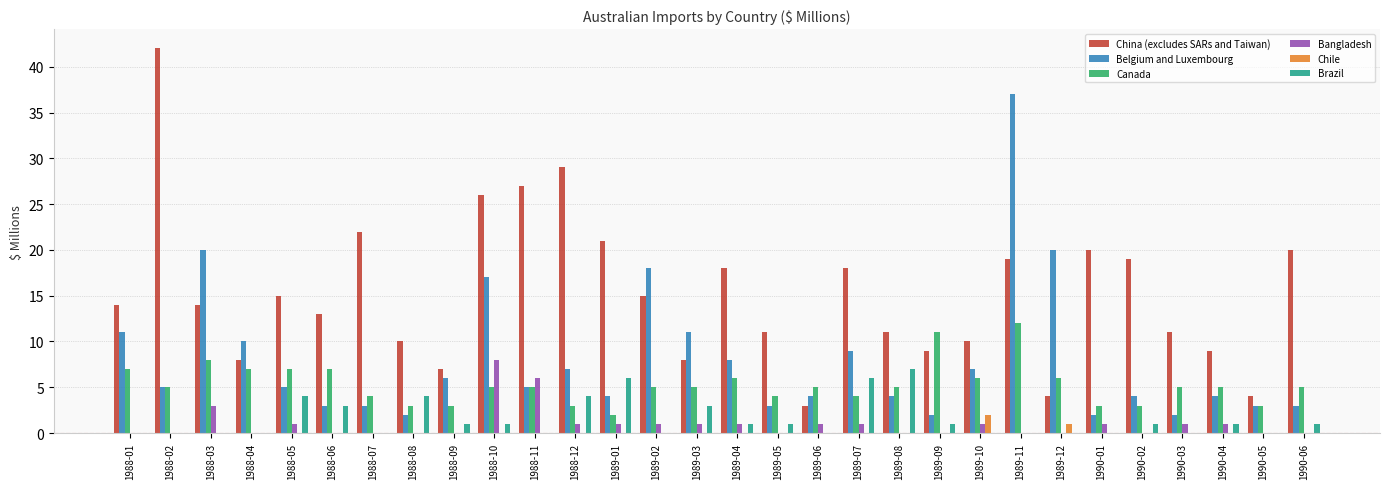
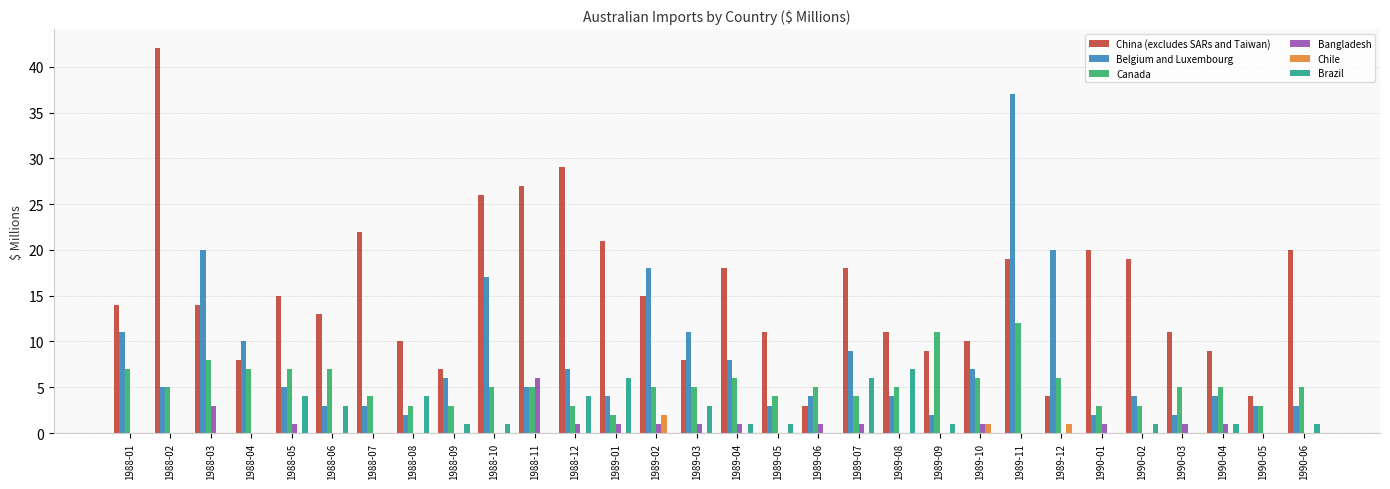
  {
    "China (excludes SARs and Taiwan)": {
      "1988-01": 14,
      "1988-02": 42,
      "1988-03": 14,
      "1988-04": 8,
      "1988-05": 15,
      "1988-06": 13,
      "1988-07": 22,
      "1988-08": 10,
      "1988-09": 7,
      "1988-10": 26,
      "1988-11": 27,
      "1988-12": 29,
      "1989-01": 21,
      "1989-02": 15,
      "1989-03": 8,
      "1989-04": 18,
      "1989-05": 11,
      "1989-06": 3,
      "1989-07": 18,
      "1989-08": 11,
      "1989-09": 9,
      "1989-10": 10,
      "1989-11": 19,
      "1989-12": 4,
      "1990-01": 20,
      "1990-02": 19,
      "1990-03": 11,
      "1990-04": 9,
      "1990-05": 4,
      "1990-06": 20
    },
    "Belgium and Luxembourg": {
      "1988-01": 11,
      "1988-02": 5,
      "1988-03": 20,
      "1988-04": 10,
      "1988-05": 5,
      "1988-06": 3,
      "1988-07": 3,
      "1988-08": 2,
      "1988-09": 6,
      "1988-10": 17,
      "1988-11": 5,
      "1988-12": 7,
      "1989-01": 4,
      "1989-02": 18,
      "1989-03": 11,
      "1989-04": 8,
      "1989-05": 3,
      "1989-06": 4,
      "1989-07": 9,
      "1989-08": 4,
      "1989-09": 2,
      "1989-10": 7,
      "1989-11": 37,
      "1989-12": 20,
      "1990-01": 2,
      "1990-02": 4,
      "1990-03": 2,
      "1990-04": 4,
      "1990-05": 3,
      "1990-06": 3
    },
    "Bangladesh": {
      "1988-01": 0,
      "1988-02": 0,
      "1988-03": 3,
      "1988-04": 0,
      "1988-05": 1,
      "1988-06": 0,
      "1988-07": 0,
      "1988-08": 0,
      "1988-09": 0,
-     "1988-10": 8,
+     "1988-10": 0,
      "1988-11": 6,
      "1988-12": 1,
      "1989-01": 1,
      "1989-02": 1,
      "1989-03": 1,
      "1989-04": 1,
      "1989-05": 0,
      "1989-06": 1,
      "1989-07": 1,
      "1989-08": 0,
      "1989-09": 0,
      "1989-10": 1,
      "1989-11": 0,
      "1989-12": 0,
      "1990-01": 1,
      "1990-02": 0,
      "1990-03": 1,
      "1990-04": 1,
      "1990-05": 0,
      "1990-06": 0
    },
    "Chile": {
      "1988-01": 0,
      "1988-02": 0,
      "1988-03": 0,
      "1988-04": 0,
      "1988-05": 0,
      "1988-06": 0,
      "1988-07": 0,
      "1988-08": 0,
      "1988-09": 0,
      "1988-10": 0,
      "1988-11": 0,
      "1988-12": 0,
      "1989-01": 0,
-     "1989-02": 0,
+     "1989-02": 2,
      "1989-03": 0,
      "1989-04": 0,
      "1989-05": 0,
      "1989-06": 0,
      "1989-07": 0,
      "1989-08": 0,
      "1989-09": 0,
-     "1989-10": 2,
+     "1989-10": 1,
      "1989-11": 0,
      "1989-12": 1,
      "1990-01": 0,
      "1990-02": 0,
      "1990-03": 0,
      "1990-04": 0,
      "1990-05": 0,
      "1990-06": 0
    }
  }
